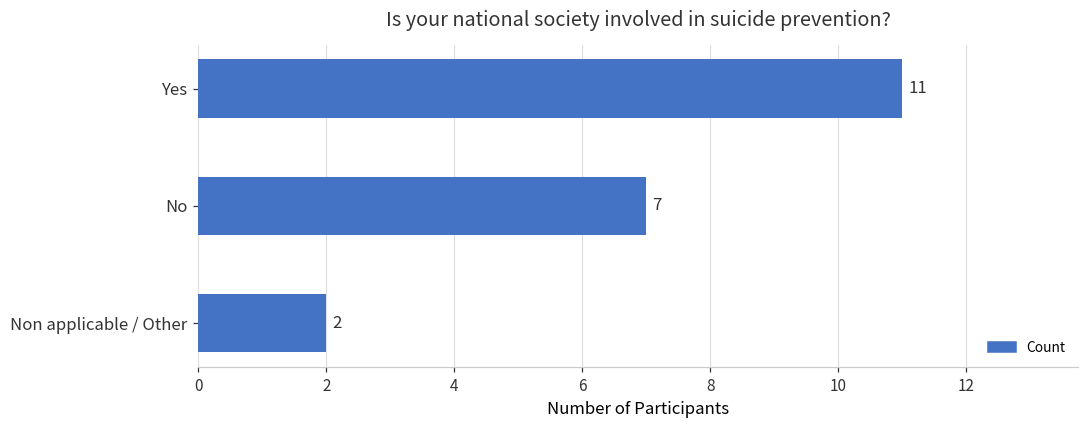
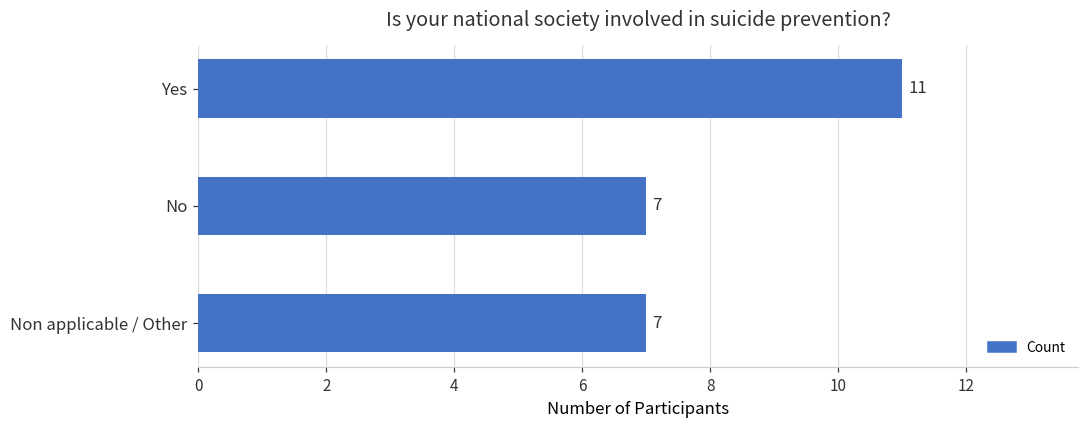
  {
    "Yes": 11,
    "No": 7,
-   "Non applicable / Other": 2
+   "Non applicable / Other": 7
  }
